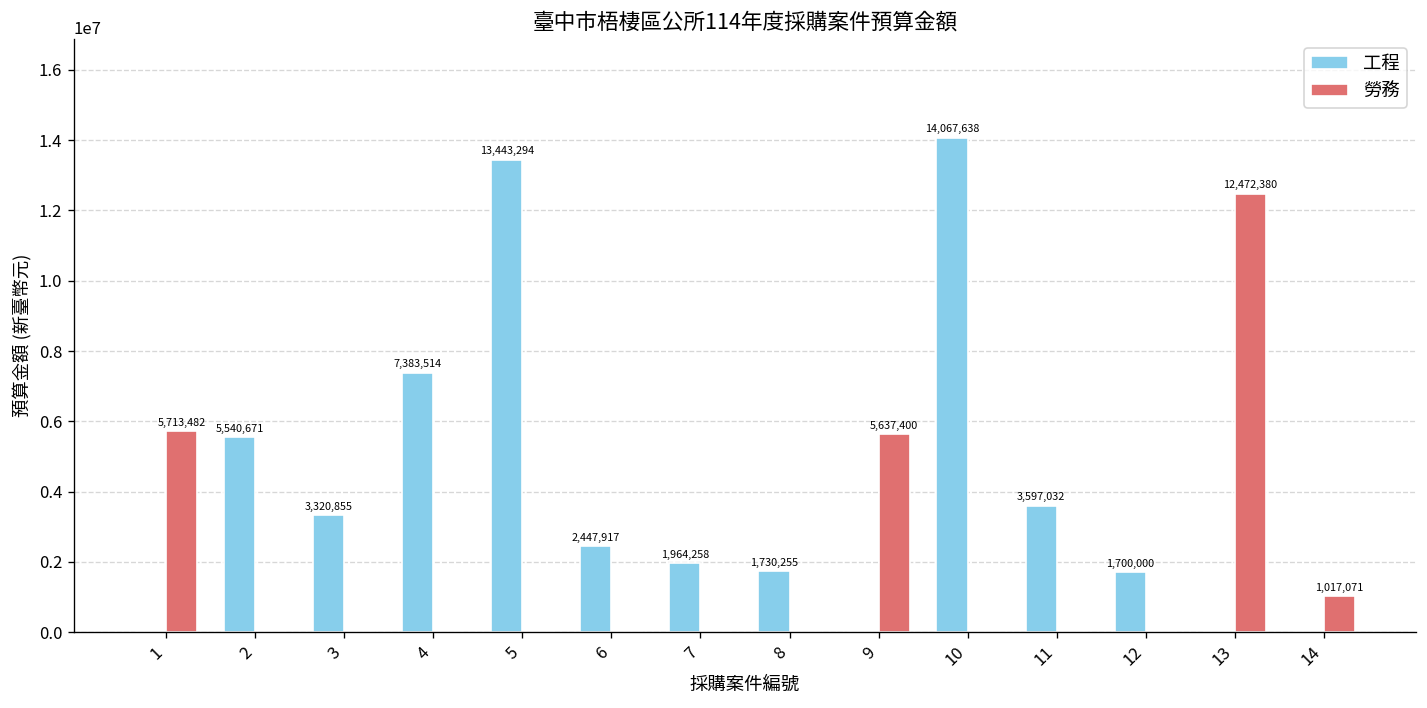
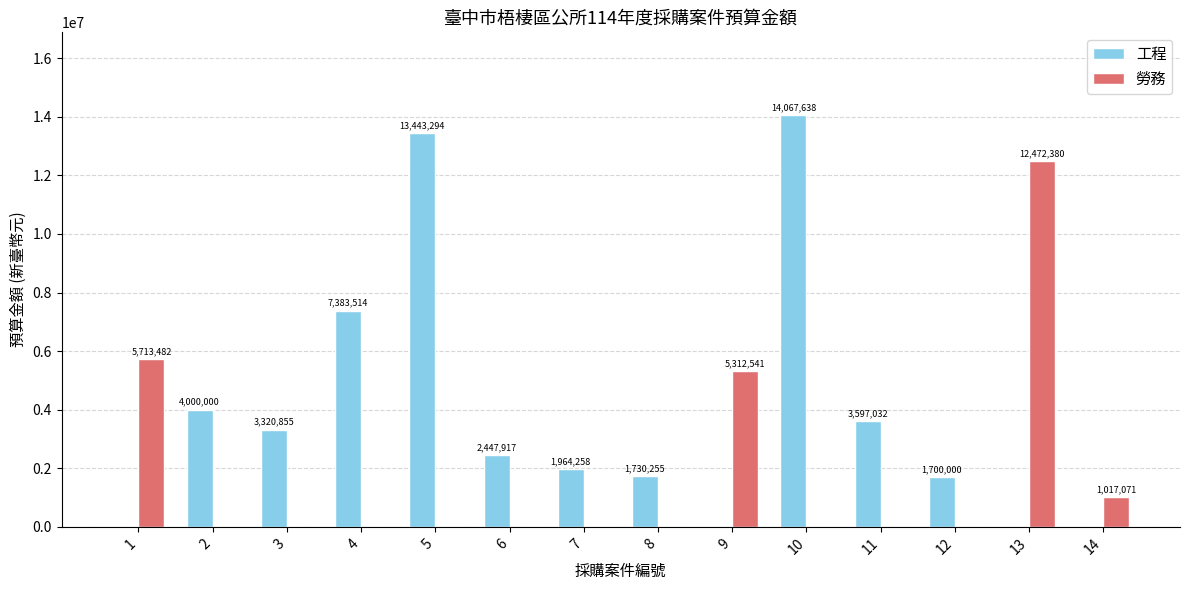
  {
    "工程": {
-     "2": "5,540,671",
+     "2": "4,000,000",
      "3": "3,320,855",
      "4": "7,383,514",
      "5": "13,443,294",
      "6": "2,447,917",
      "7": "1,964,258",
      "8": "1,730,255",
      "10": "14,067,638",
      "11": "3,597,032",
      "12": "1,700,000"
    },
    "勞務": {
      "1": "5,713,482",
-     "9": "5,637,400",
+     "9": "5,312,541",
      "13": "12,472,380",
      "14": "1,017,071"
    }
  }
